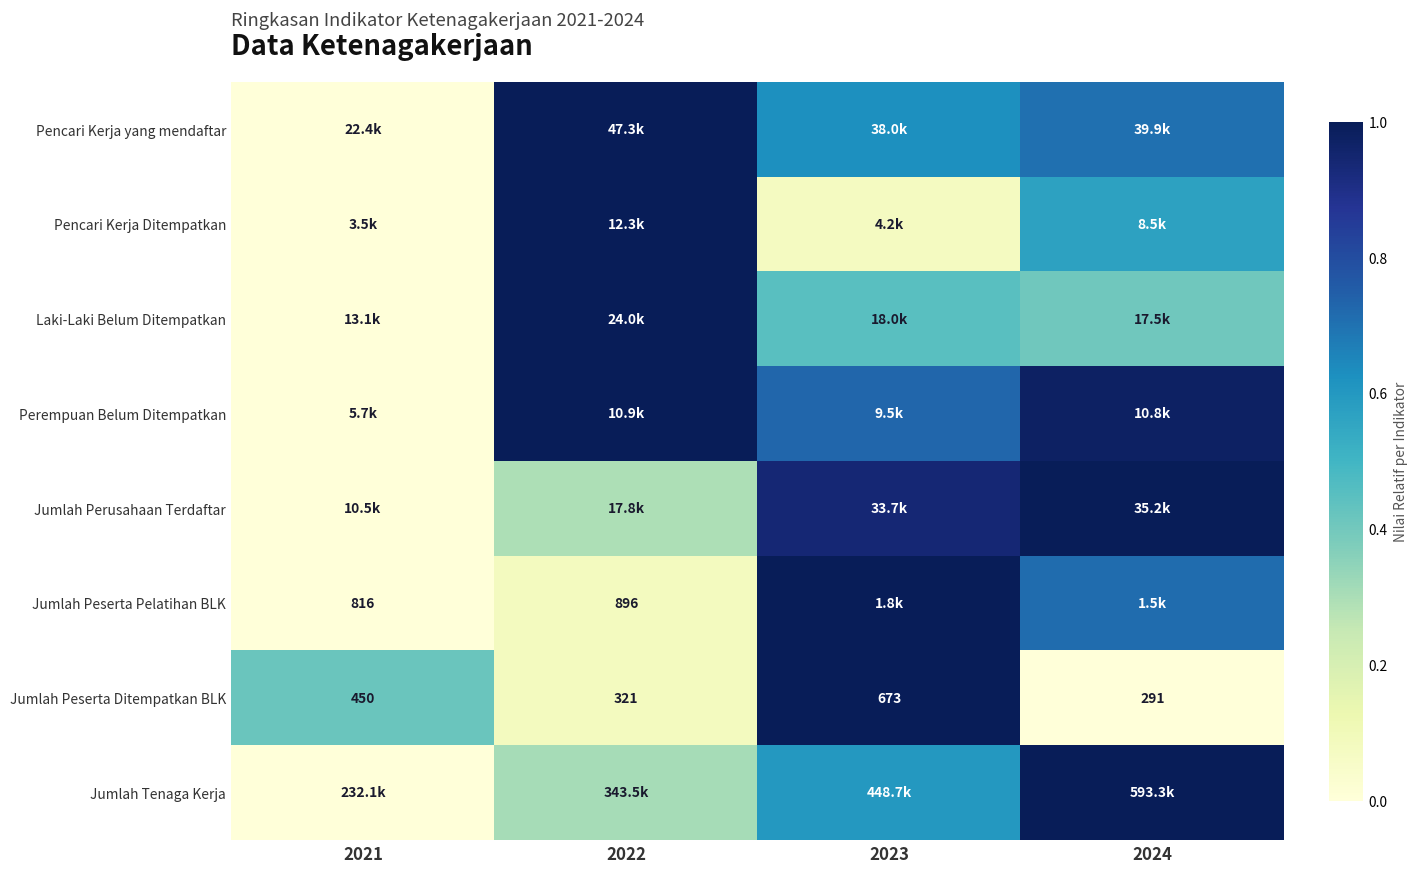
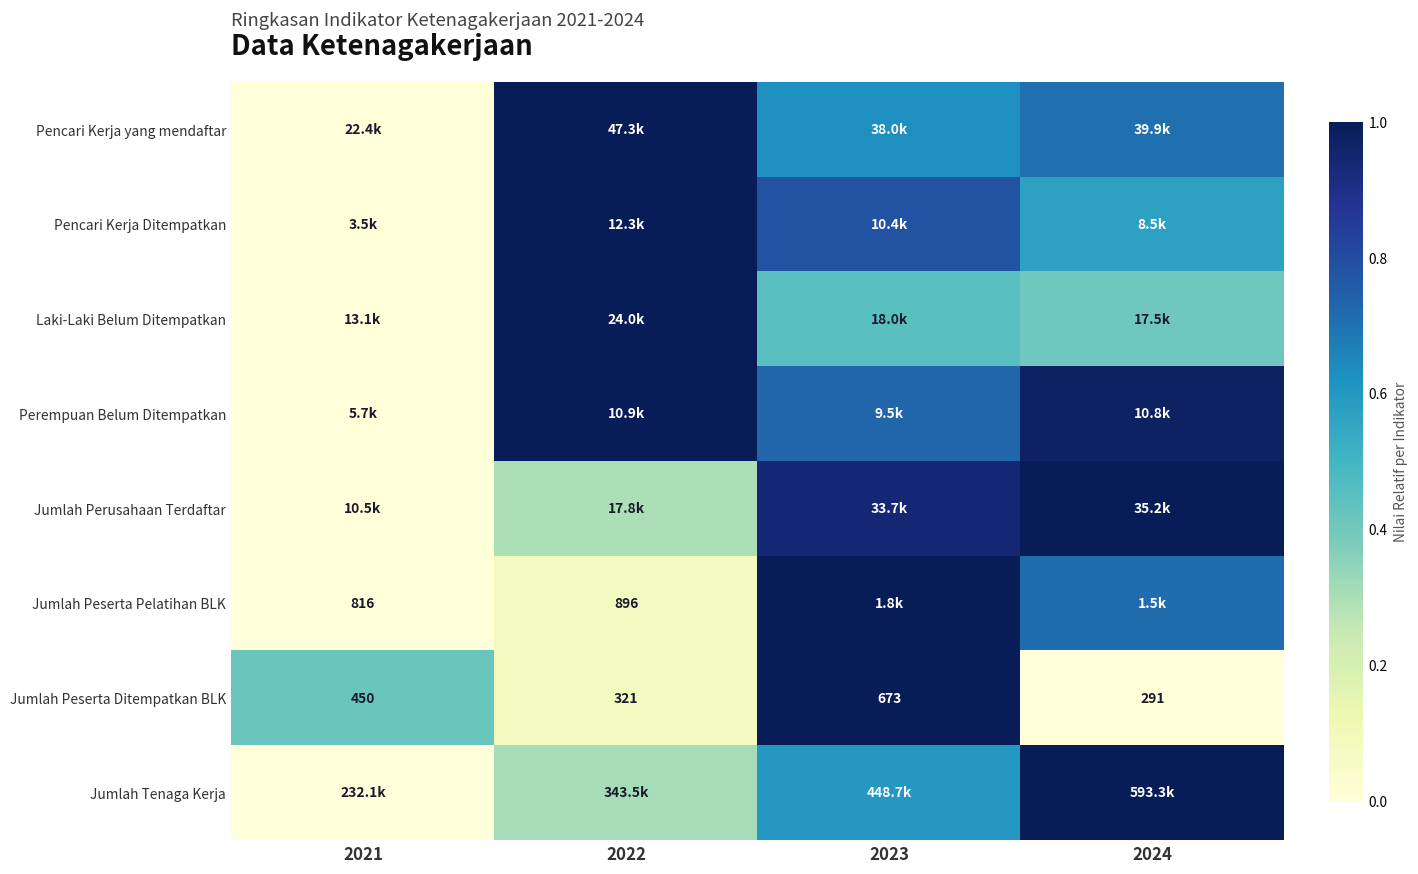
  {
    "Pencari Kerja yang mendaftar": {
      "2021": "22.4k",
      "2022": "47.3k",
      "2023": "38.0k",
      "2024": "39.9k"
    },
    "Pencari Kerja Ditempatkan": {
      "2021": "3.5k",
      "2022": "12.3k",
-     "2023": "4.2k",
+     "2023": "10.4k",
      "2024": "8.5k"
    },
    "Laki-Laki Belum Ditempatkan": {
      "2021": "13.1k",
      "2022": "24.0k",
      "2023": "18.0k",
      "2024": "17.5k"
    },
    "Perempuan Belum Ditempatkan": {
      "2021": "5.7k",
      "2022": "10.9k",
      "2023": "9.5k",
      "2024": "10.8k"
    },
    "Jumlah Perusahaan Terdaftar": {
      "2021": "10.5k",
      "2022": "17.8k",
      "2023": "33.7k",
      "2024": "35.2k"
    },
    "Jumlah Peserta Pelatihan BLK": {
      "2021": "816",
      "2022": "896",
      "2023": "1.8k",
      "2024": "1.5k"
    },
    "Jumlah Peserta Ditempatkan BLK": {
      "2021": "450",
      "2022": "321",
      "2023": "673",
      "2024": "291"
    },
    "Jumlah Tenaga Kerja": {
      "2021": "232.1k",
      "2022": "343.5k",
      "2023": "448.7k",
      "2024": "593.3k"
    }
  }
